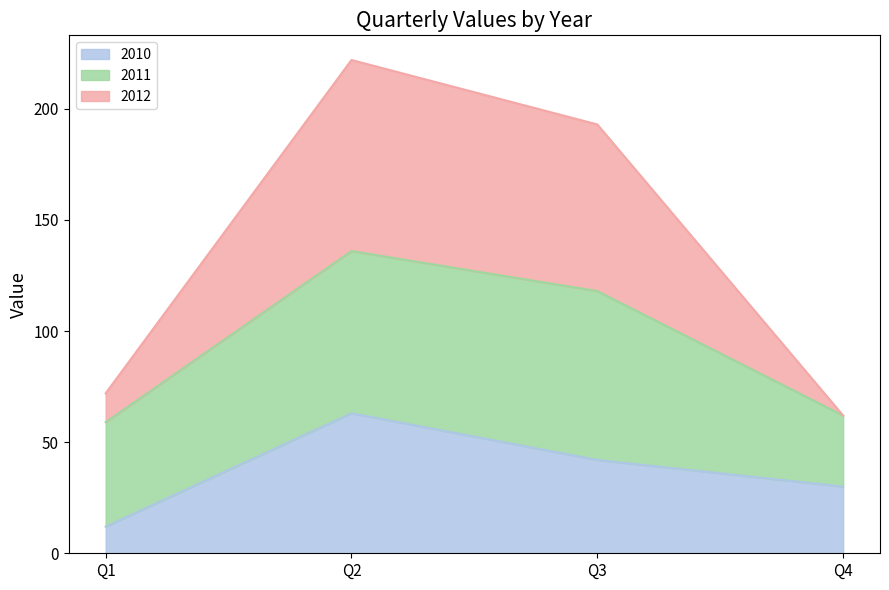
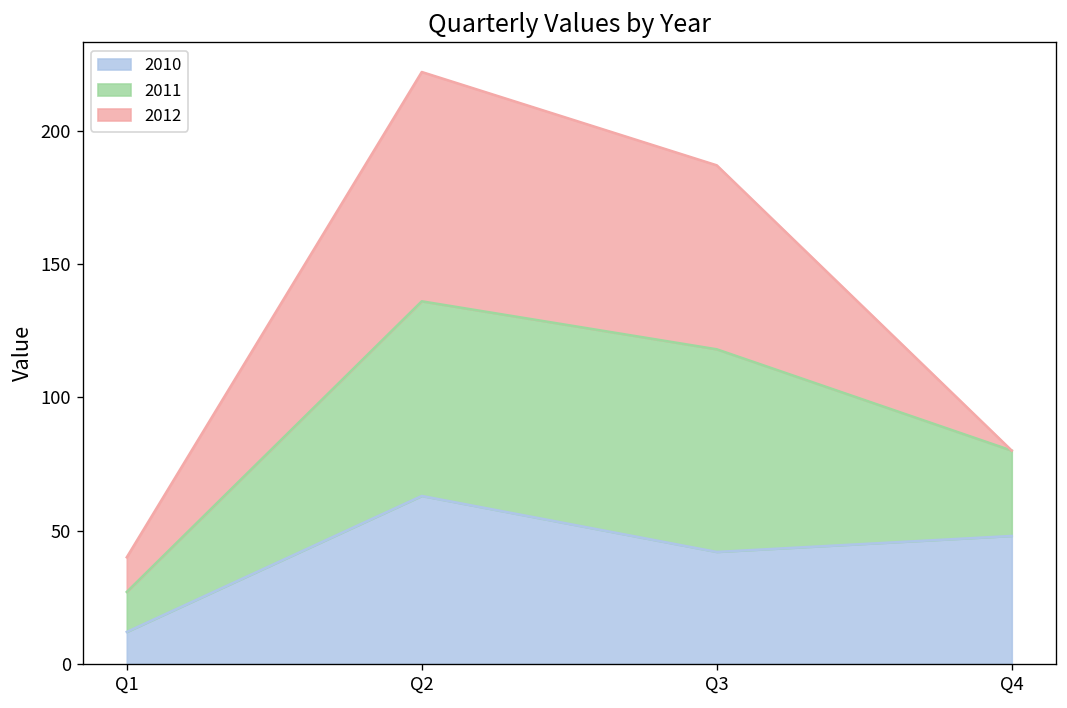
  {
    "2010": {
      "Q1": 12,
      "Q2": 63,
      "Q3": 42,
-     "Q4": 30
+     "Q4": 48
    },
    "2011": {
-     "Q1": 47,
+     "Q1": 15,
      "Q2": 73,
      "Q3": 76
    },
    "2012": {
      "Q1": 13,
      "Q2": 86,
-     "Q3": 75
+     "Q3": 69
    }
  }
